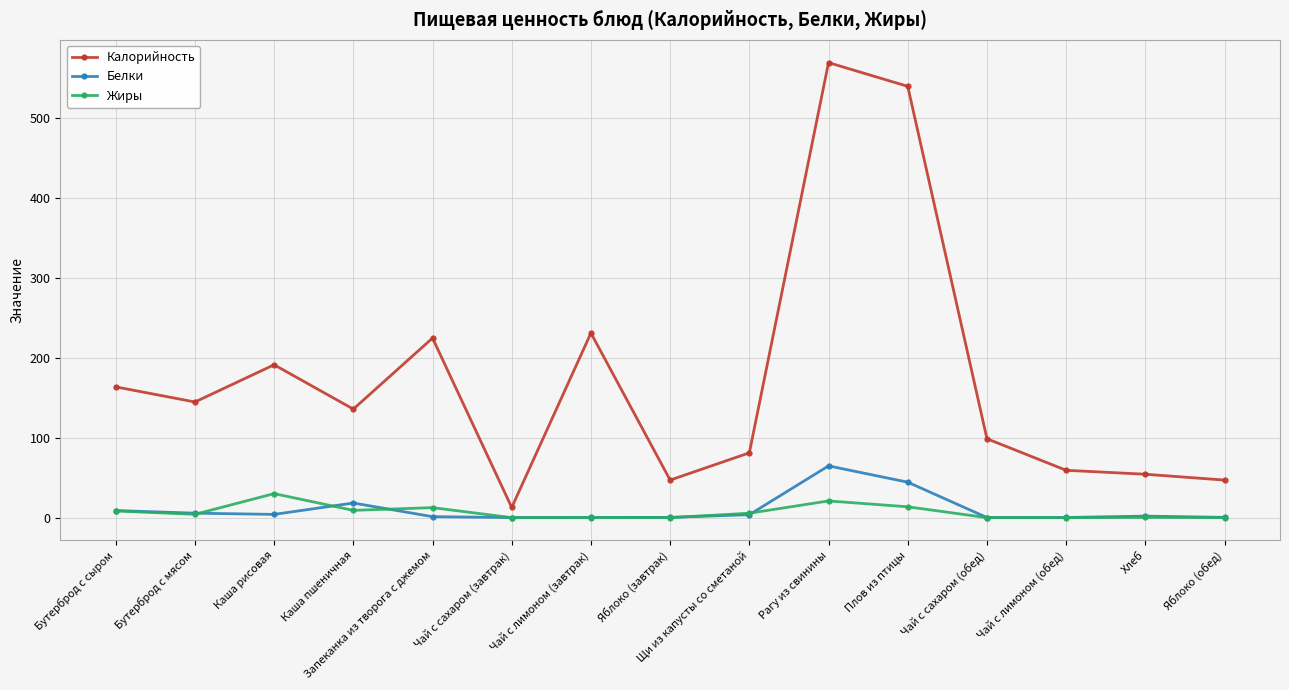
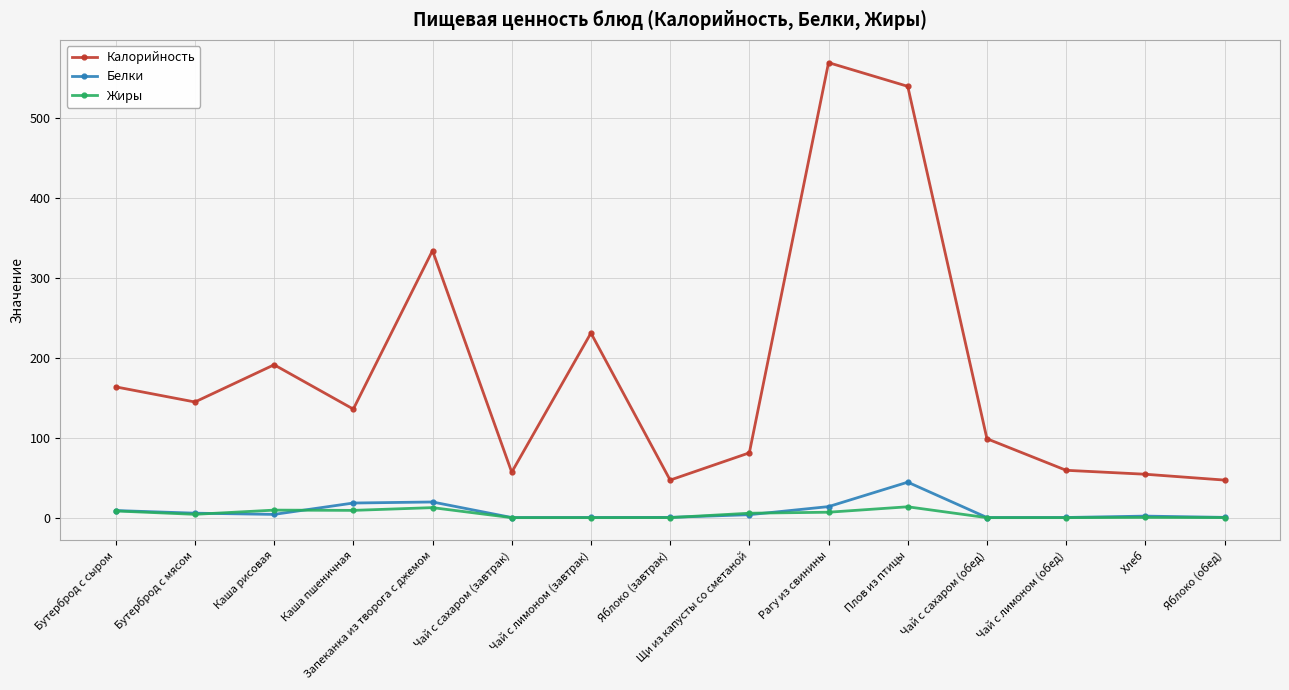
  {
    "Калорийность": {
      "Бутерброд с сыром": 160,
      "Бутерброд с мясом": 140,
      "Каша рисовая": 190,
      "Каша пшеничная": 140,
-     "Запеканка из творога с джемом": 220,
-     "Чай с сахаром (завтрак)": 10,
+     "Запеканка из творога с джемом": 330,
+     "Чай с сахаром (завтрак)": 60,
      "Чай с лимоном (завтрак)": 230,
      "Яблоко (завтрак)": 50,
      "Щи из капусты со сметаной": 80,
      "Рагу из свинины": 570,
      "Плов из птицы": 540,
      "Чай с сахаром (обед)": 100,
      "Чай с лимоном (обед)": 60,
      "Хлеб": 50,
      "Яблоко (обед)": 50
    },
    "Белки": {
      "Каша рисовая": 0,
      "Каша пшеничная": 20,
-     "Запеканка из творога с джемом": 0,
-     "Рагу из свинины": 60,
+     "Запеканка из творога с джемом": 20,
+     "Рагу из свинины": 10,
      "Плов из птицы": 40
    },
    "Жиры": {
-     "Каша рисовая": 30,
+     "Каша рисовая": 10,
      "Каша пшеничная": 10,
      "Запеканка из творога с джемом": 10,
-     "Рагу из свинины": 20,
+     "Рагу из свинины": 10,
      "Плов из птицы": 10
    }
  }
